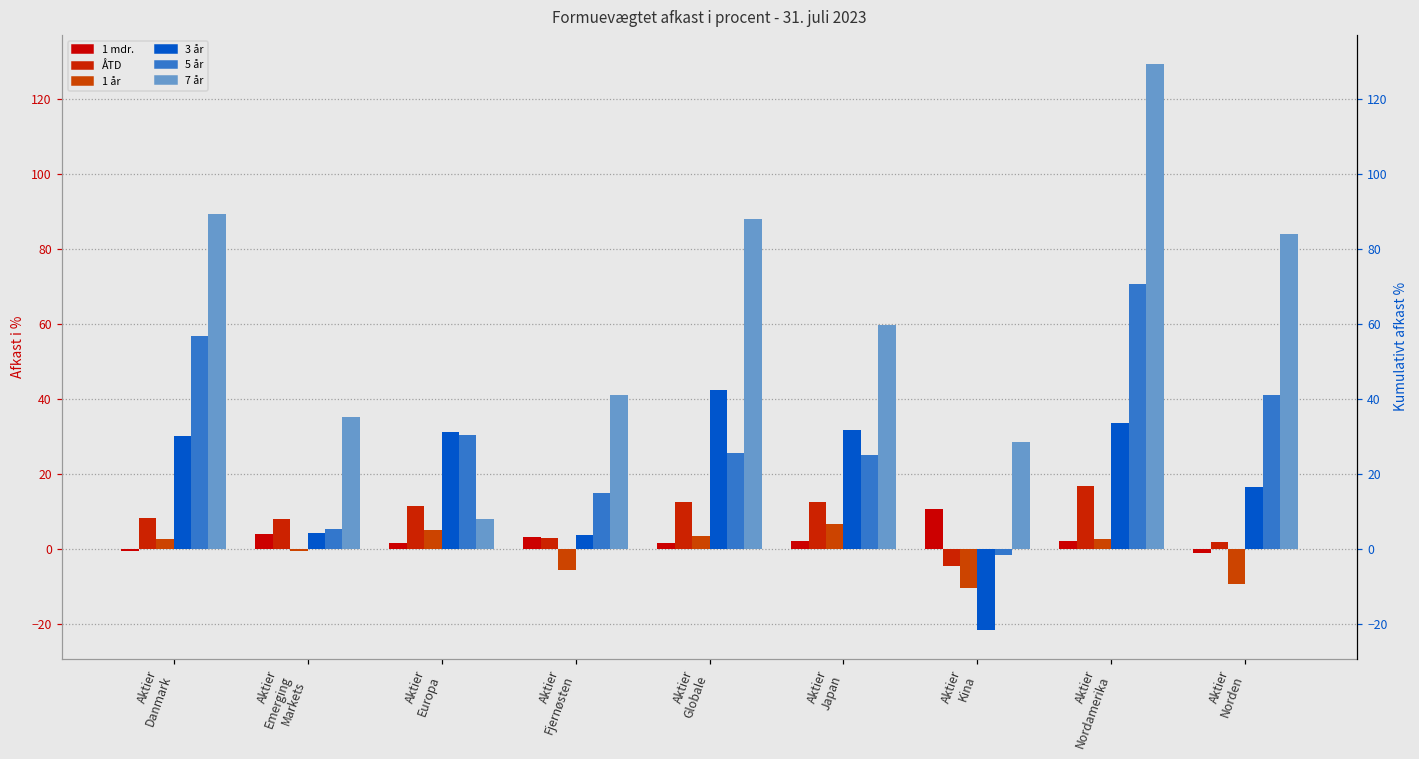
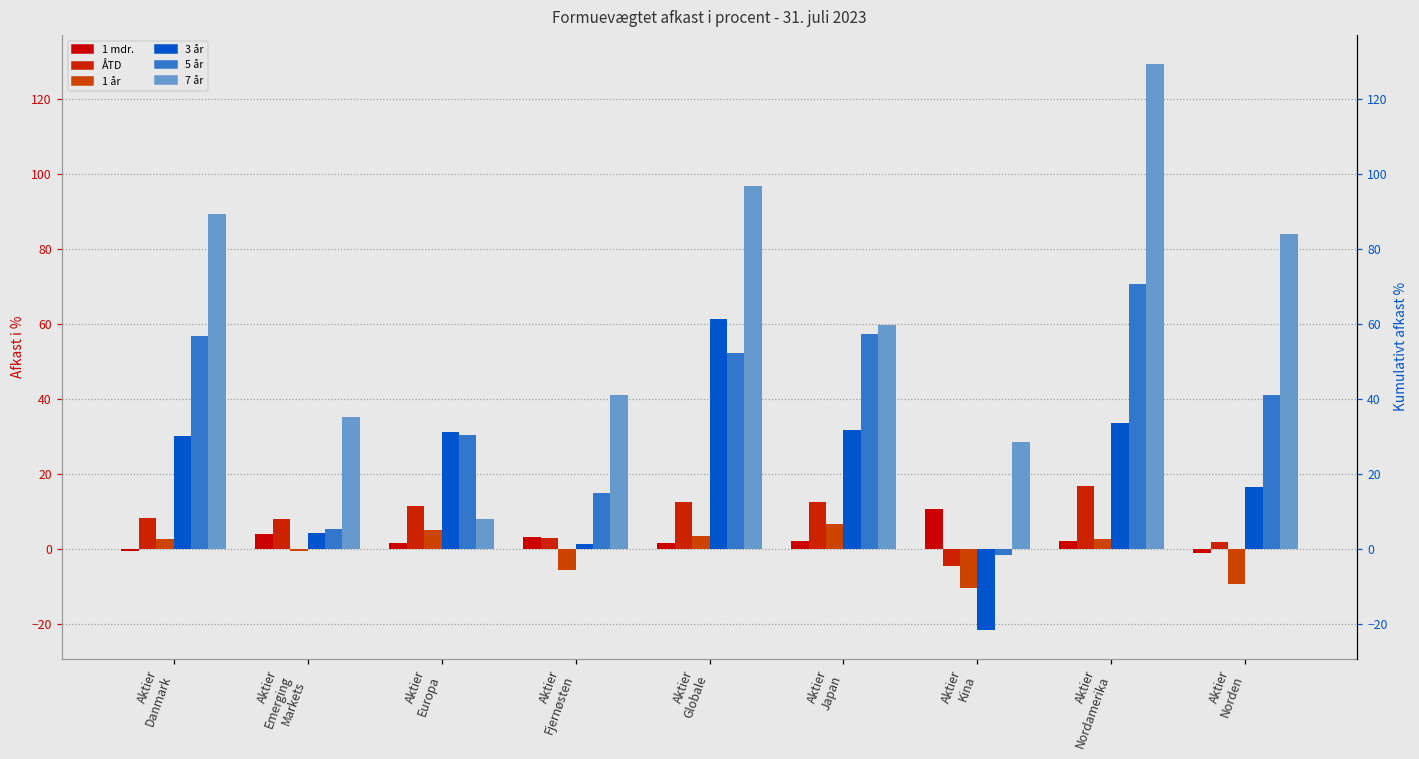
  {
    "3 år": {
      "Aktier Danmark": 30,
      "Aktier Emerging Markets": 4,
      "Aktier Europa": 31,
-     "Aktier Fjernøsten": 4,
-     "Aktier Globale": 42,
+     "Aktier Fjernøsten": 2,
+     "Aktier Globale": 61,
      "Aktier Japan": 32,
      "Aktier Kina": -22,
      "Aktier Nordamerika": 34,
      "Aktier Norden": 17
    },
    "5 år": {
      "Aktier Danmark": 57,
      "Aktier Emerging Markets": 5,
      "Aktier Europa": 30,
      "Aktier Fjernøsten": 15,
-     "Aktier Globale": 26,
-     "Aktier Japan": 25,
+     "Aktier Globale": 52,
+     "Aktier Japan": 57,
      "Aktier Kina": -2,
      "Aktier Nordamerika": 71,
      "Aktier Norden": 41
    },
    "7 år": {
      "Aktier Danmark": 89,
      "Aktier Emerging Markets": 35,
      "Aktier Europa": 8,
      "Aktier Fjernøsten": 41,
-     "Aktier Globale": 88,
+     "Aktier Globale": 97,
      "Aktier Japan": 60,
      "Aktier Kina": 29,
      "Aktier Nordamerika": 129,
      "Aktier Norden": 84
    }
  }
